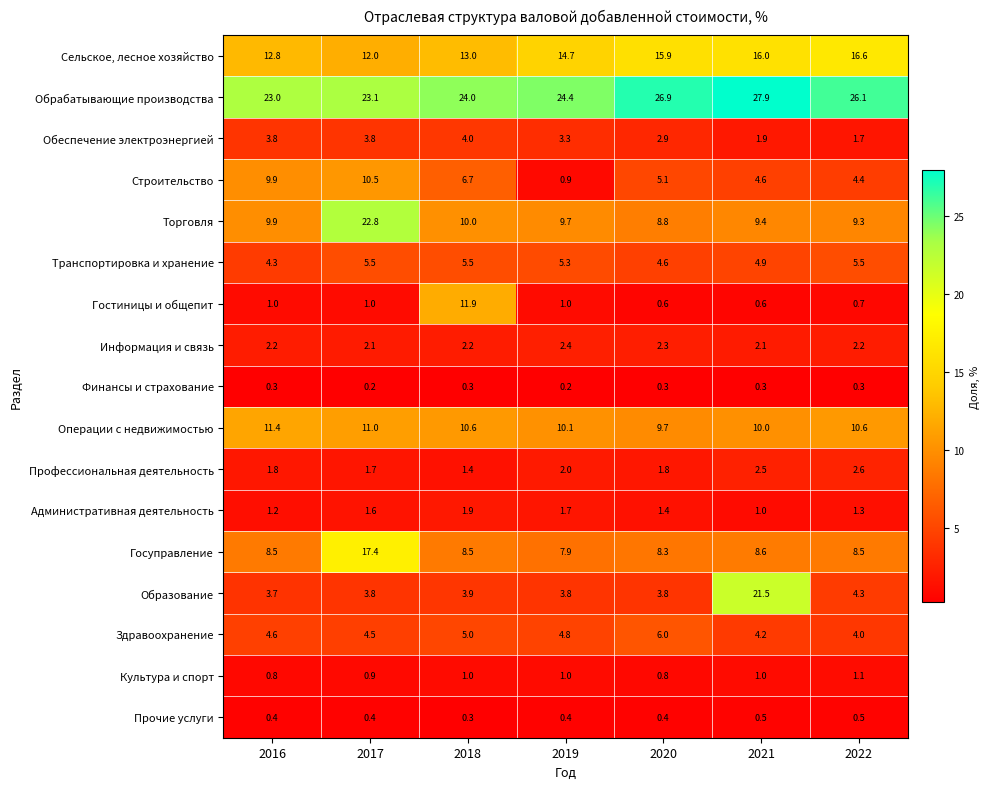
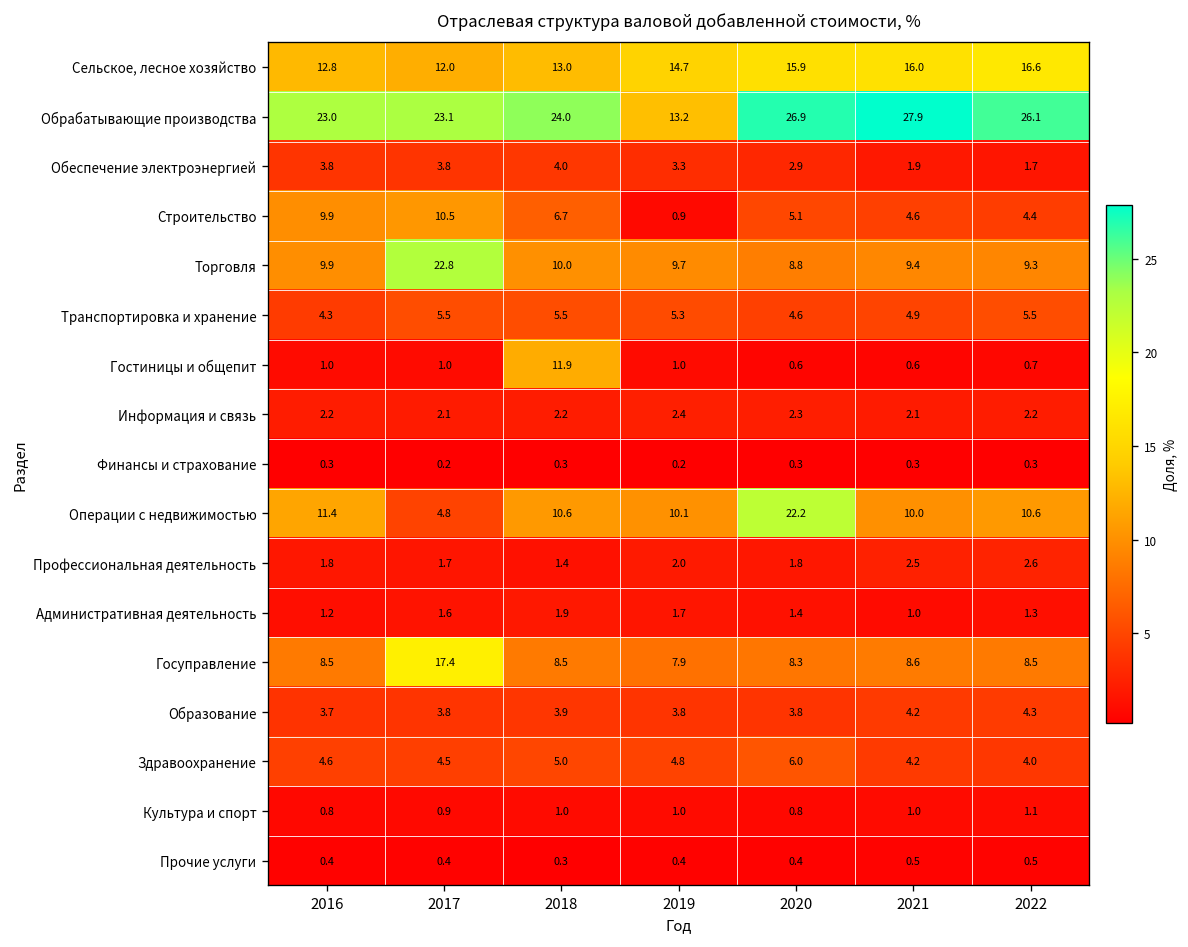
  {
    "Сельское, лесное хозяйство": {
      "2016": 12.8,
      "2017": 12.0,
      "2018": 13.0,
      "2019": 14.7,
      "2020": 15.9,
      "2021": 16.0,
      "2022": 16.6
    },
    "Обрабатывающие производства": {
      "2016": 23.0,
      "2017": 23.1,
      "2018": 24.0,
-     "2019": 24.4,
+     "2019": 13.2,
      "2020": 26.9,
      "2021": 27.9,
      "2022": 26.1
    },
    "Обеспечение электроэнергией": {
      "2016": 3.8,
      "2017": 3.8,
      "2018": 4.0,
      "2019": 3.3,
      "2020": 2.9,
      "2021": 1.9,
      "2022": 1.7
    },
    "Строительство": {
      "2016": 9.9,
      "2017": 10.5,
      "2018": 6.7,
      "2019": 0.9,
      "2020": 5.1,
      "2021": 4.6,
      "2022": 4.4
    },
    "Торговля": {
      "2016": 9.9,
      "2017": 22.8,
      "2018": 10.0,
      "2019": 9.7,
      "2020": 8.8,
      "2021": 9.4,
      "2022": 9.3
    },
    "Транспортировка и хранение": {
      "2016": 4.3,
      "2017": 5.5,
      "2018": 5.5,
      "2019": 5.3,
      "2020": 4.6,
      "2021": 4.9,
      "2022": 5.5
    },
    "Гостиницы и общепит": {
      "2016": 1.0,
      "2017": 1.0,
      "2018": 11.9,
      "2019": 1.0,
      "2020": 0.6,
      "2021": 0.6,
      "2022": 0.7
    },
    "Информация и связь": {
      "2016": 2.2,
      "2017": 2.1,
      "2018": 2.2,
      "2019": 2.4,
      "2020": 2.3,
      "2021": 2.1,
      "2022": 2.2
    },
    "Финансы и страхование": {
      "2016": 0.3,
      "2017": 0.2,
      "2018": 0.3,
      "2019": 0.2,
      "2020": 0.3,
      "2021": 0.3,
      "2022": 0.3
    },
    "Операции с недвижимостью": {
      "2016": 11.4,
-     "2017": 11.0,
+     "2017": 4.8,
      "2018": 10.6,
      "2019": 10.1,
-     "2020": 9.7,
+     "2020": 22.2,
      "2021": 10.0,
      "2022": 10.6
    },
    "Профессиональная деятельность": {
      "2016": 1.8,
      "2017": 1.7,
      "2018": 1.4,
      "2019": 2.0,
      "2020": 1.8,
      "2021": 2.5,
      "2022": 2.6
    },
    "Административная деятельность": {
      "2016": 1.2,
      "2017": 1.6,
      "2018": 1.9,
      "2019": 1.7,
      "2020": 1.4,
      "2021": 1.0,
      "2022": 1.3
    },
    "Госуправление": {
      "2016": 8.5,
      "2017": 17.4,
      "2018": 8.5,
      "2019": 7.9,
      "2020": 8.3,
      "2021": 8.6,
      "2022": 8.5
    },
    "Образование": {
      "2016": 3.7,
      "2017": 3.8,
      "2018": 3.9,
      "2019": 3.8,
      "2020": 3.8,
-     "2021": 21.5,
+     "2021": 4.2,
      "2022": 4.3
    },
    "Здравоохранение": {
      "2016": 4.6,
      "2017": 4.5,
      "2018": 5.0,
      "2019": 4.8,
      "2020": 6.0,
      "2021": 4.2,
      "2022": 4.0
    },
    "Культура и спорт": {
      "2016": 0.8,
      "2017": 0.9,
      "2018": 1.0,
      "2019": 1.0,
      "2020": 0.8,
      "2021": 1.0,
      "2022": 1.1
    },
    "Прочие услуги": {
      "2016": 0.4,
      "2017": 0.4,
      "2018": 0.3,
      "2019": 0.4,
      "2020": 0.4,
      "2021": 0.5,
      "2022": 0.5
    }
  }
